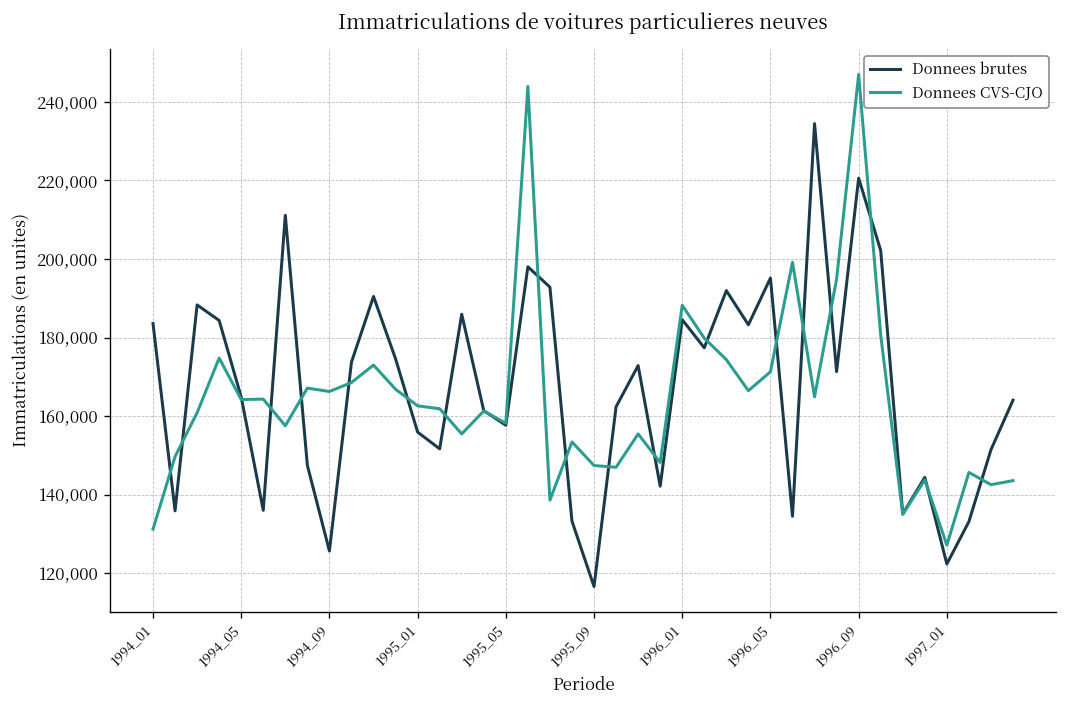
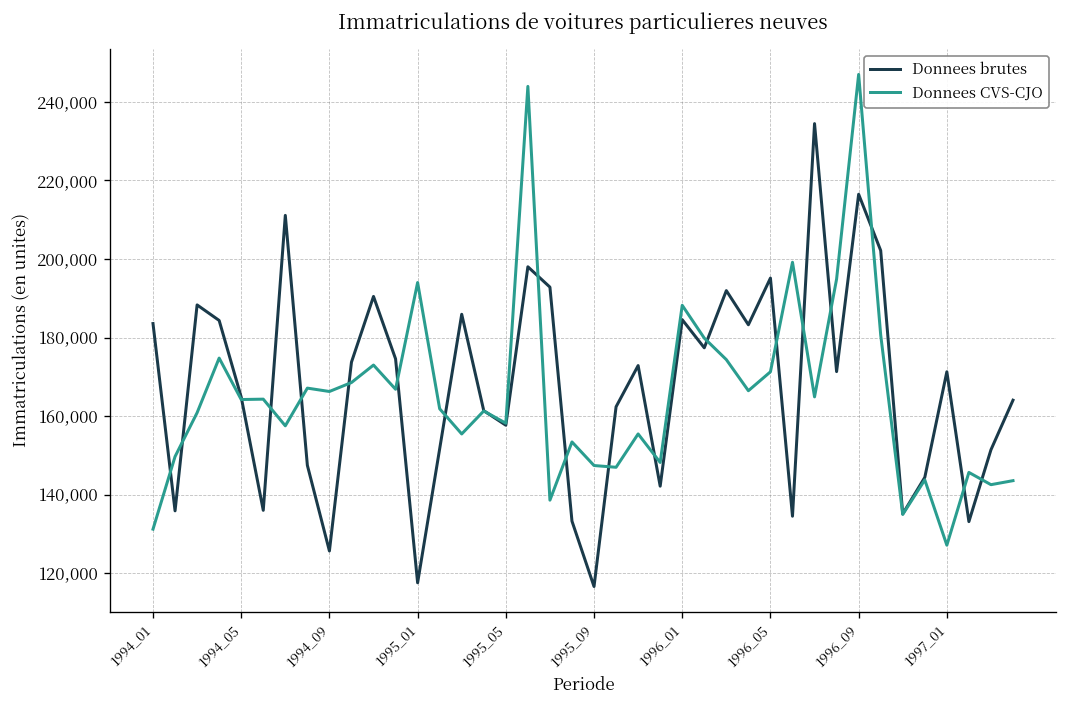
  {
    "Donnees brutes": {
      "1994_01": "184,000",
      "1994_09": "126,000",
-     "1995_01": "156,000",
+     "1995_01": "118,000",
      "1995_09": "117,000",
      "1996_01": "185,000",
      "1996_05": "195,000",
-     "1996_09": "221,000",
-     "1997_01": "122,000"
+     "1996_09": "216,000",
+     "1997_01": "171,000"
    },
    "Donnees CVS-CJO": {
      "1994_01": "131,000",
      "1994_09": "166,000",
-     "1995_01": "163,000",
+     "1995_01": "194,000",
      "1995_09": "147,000",
      "1996_01": "188,000",
      "1996_05": "171,000",
      "1996_09": "247,000",
      "1997_01": "127,000"
    }
  }
